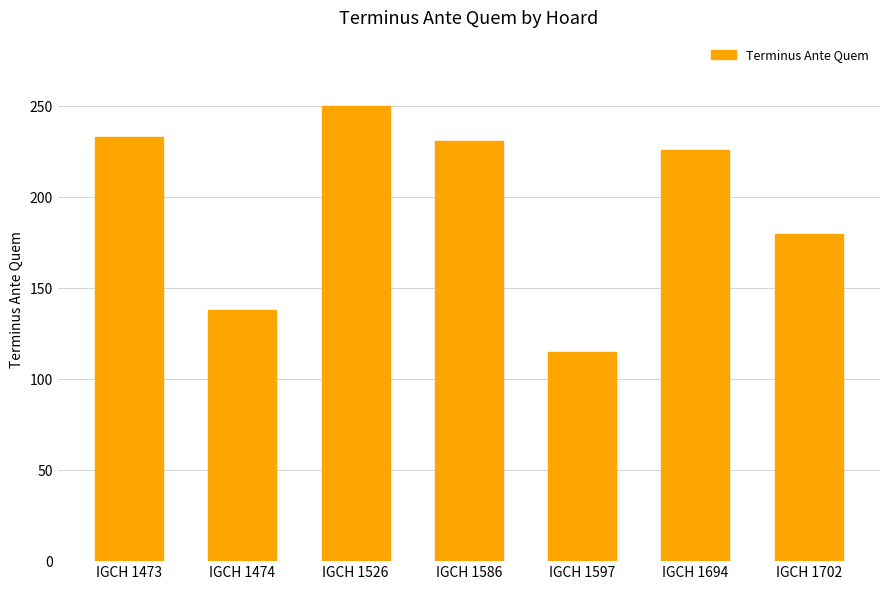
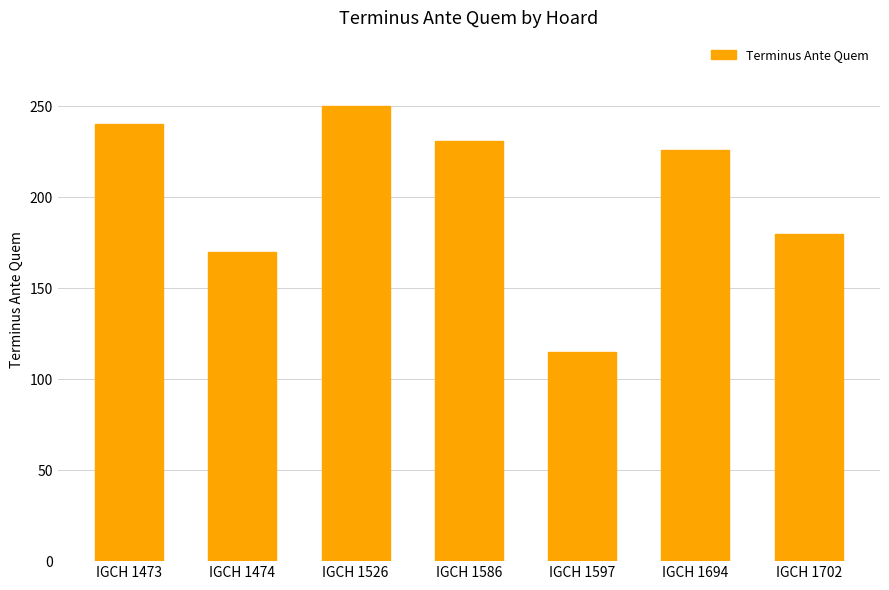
  {
-   "IGCH 1473": 233,
-   "IGCH 1474": 138,
+   "IGCH 1473": 240,
+   "IGCH 1474": 170,
    "IGCH 1526": 250,
    "IGCH 1586": 231,
    "IGCH 1597": 115,
    "IGCH 1694": 226,
    "IGCH 1702": 180
  }
